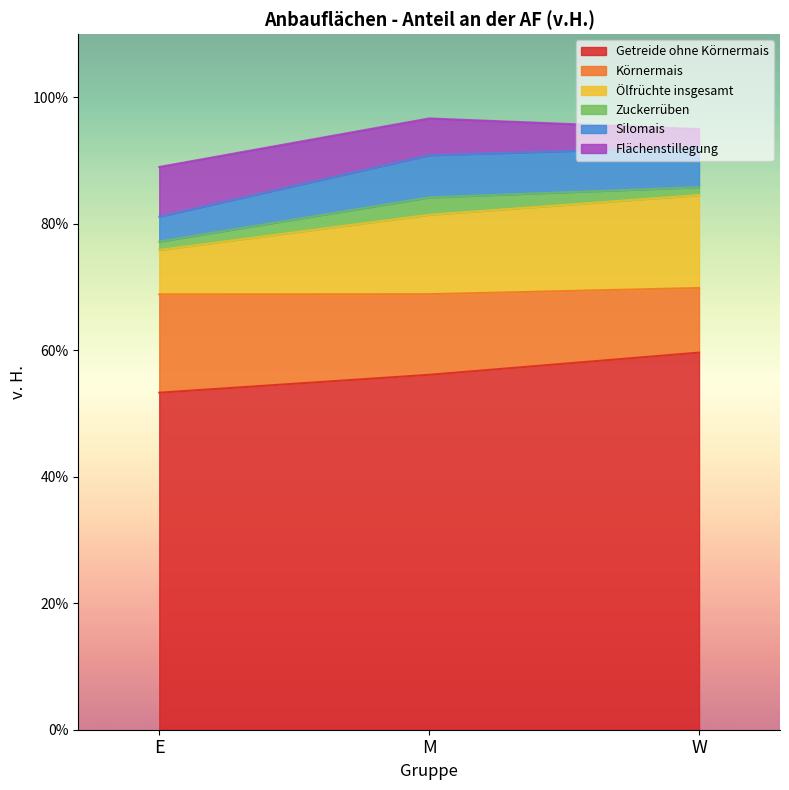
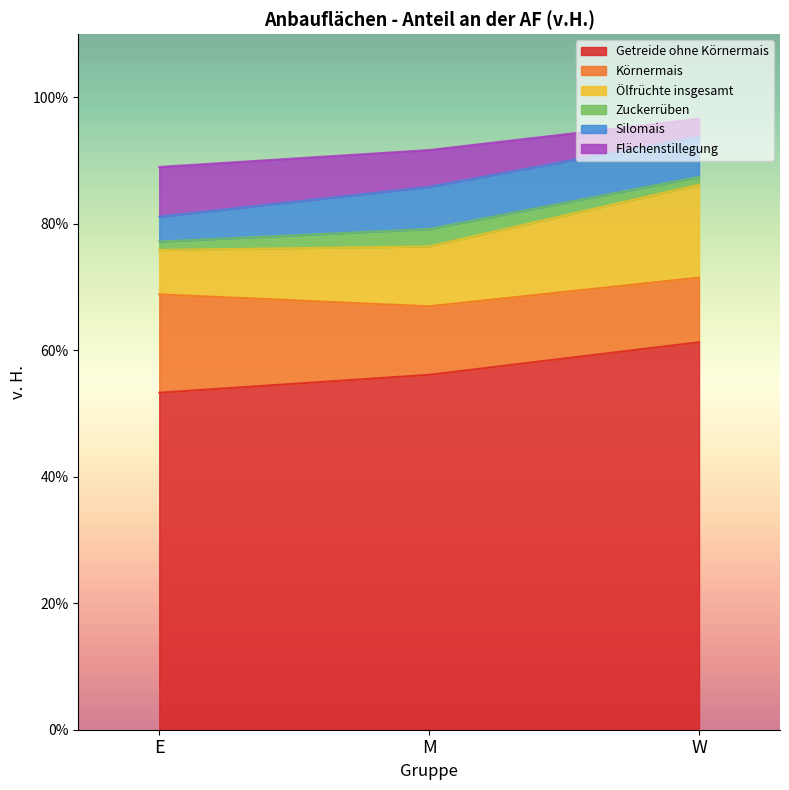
  {
    "Getreide ohne Körnermais": {
      "E": "53%",
      "M": "56%",
-     "W": "60%"
+     "W": "61%"
    },
    "Körnermais": {
      "E": "16%",
-     "M": "13%",
+     "M": "11%",
      "W": "10%"
    },
    "Ölfrüchte insgesamt": {
      "E": "7%",
-     "M": "13%",
+     "M": "9%",
      "W": "15%"
    },
    "Zuckerrüben": {
      "E": "1%",
      "M": "3%",
      "W": "1%"
    },
    "Silomais": {
      "E": "4%",
      "M": "7%"
    },
    "Flächenstillegung": {
      "E": "8%",
      "M": "6%"
    }
  }
